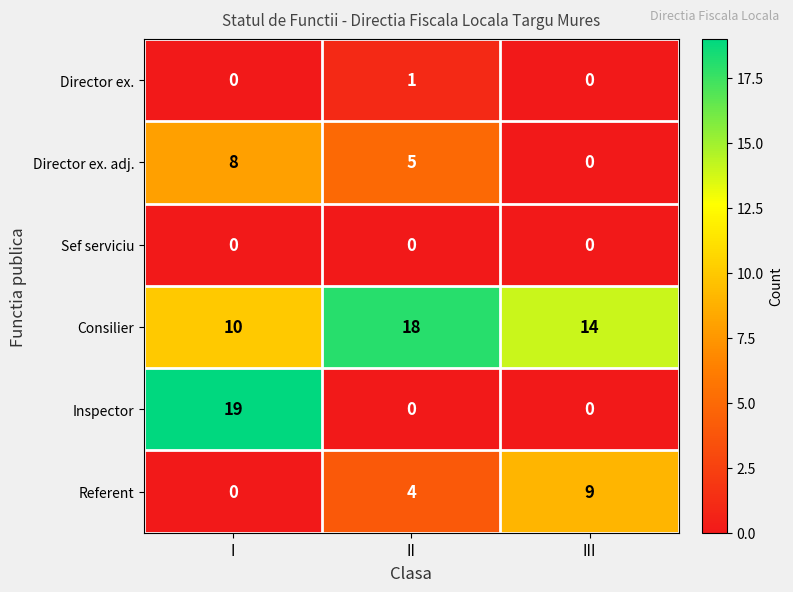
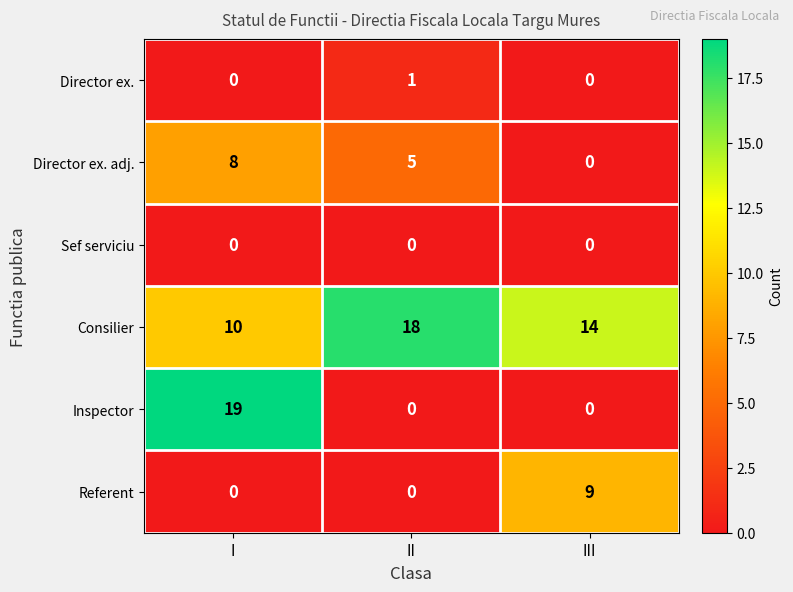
  {
    "Director ex.": {
      "I": 0,
      "II": 1,
      "III": 0
    },
    "Director ex. adj.": {
      "I": 8,
      "II": 5,
      "III": 0
    },
    "Sef serviciu": {
      "I": 0,
      "II": 0,
      "III": 0
    },
    "Consilier": {
      "I": 10,
      "II": 18,
      "III": 14
    },
    "Inspector": {
      "I": 19,
      "II": 0,
      "III": 0
    },
    "Referent": {
      "I": 0,
-     "II": 4,
+     "II": 0,
      "III": 9
    }
  }
